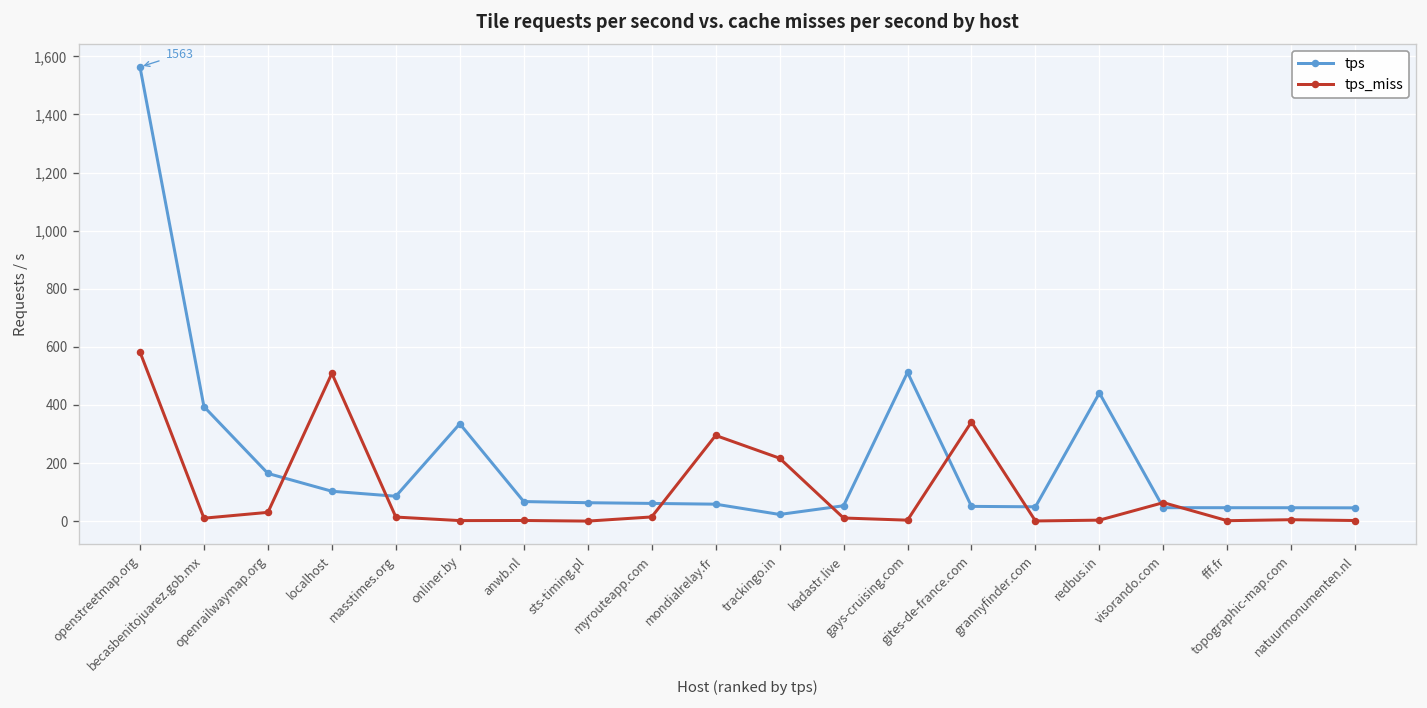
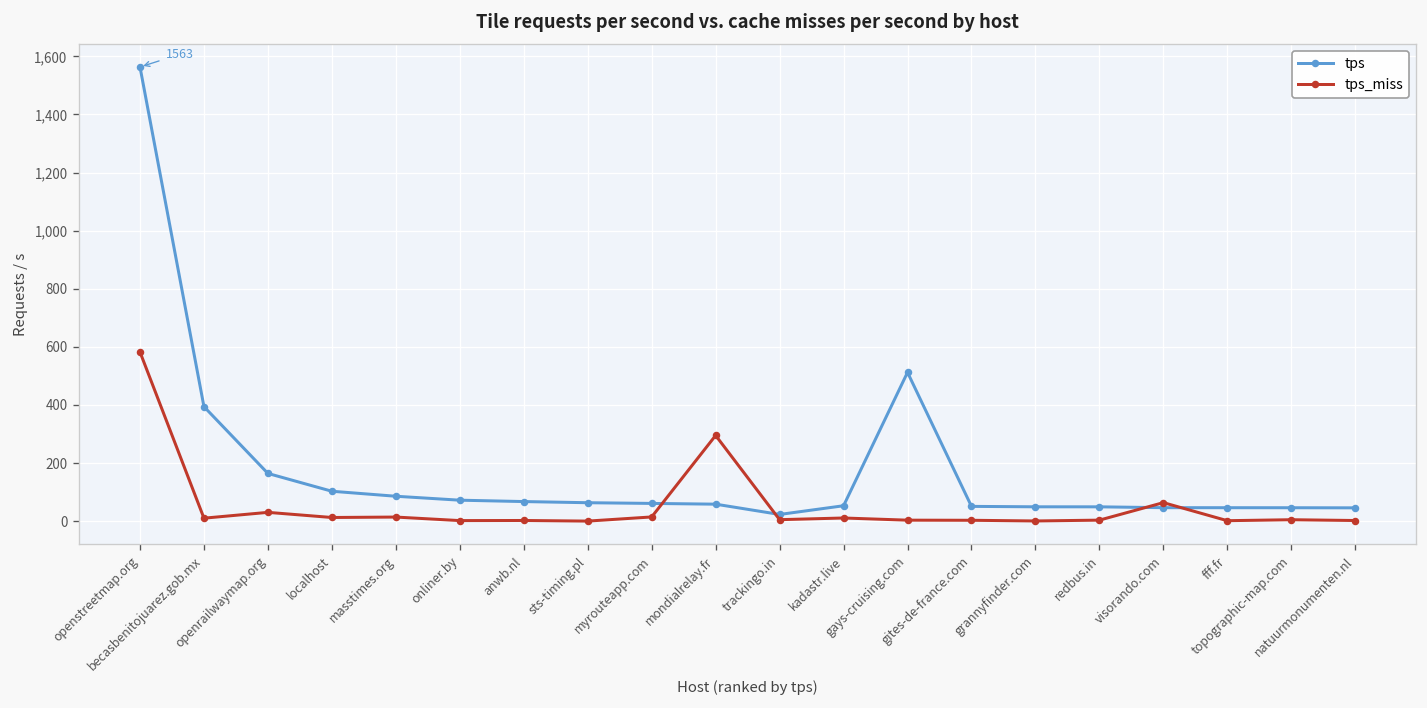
  {
    "tps": {
      "becasbenitojuarez.gob.mx": 390,
      "openrailwaymap.org": 160,
      "localhost": 100,
      "masstimes.org": 90,
-     "onliner.by": 340,
+     "onliner.by": 70,
      "anwb.nl": 70,
      "sts-timing.pl": 60,
      "myrouteapp.com": 60,
      "mondialrelay.fr": 60,
      "trackingo.in": 20,
      "kadastr.live": 50,
      "gays-cruising.com": 510,
      "gites-de-france.com": 50,
      "grannyfinder.com": 50,
-     "redbus.in": 440,
+     "redbus.in": 50,
      "visorando.com": 50,
      "fff.fr": 50,
      "topographic-map.com": 50,
      "natuurmonumenten.nl": 50
    },
    "tps_miss": {
      "openstreetmap.org": 580,
      "becasbenitojuarez.gob.mx": 10,
      "openrailwaymap.org": 30,
-     "localhost": 510,
+     "localhost": 10,
      "masstimes.org": 10,
      "onliner.by": 0,
      "anwb.nl": 0,
      "sts-timing.pl": 0,
      "myrouteapp.com": 10,
      "mondialrelay.fr": 300,
-     "trackingo.in": 220,
+     "trackingo.in": 10,
      "kadastr.live": 10,
      "gays-cruising.com": 0,
-     "gites-de-france.com": 340,
+     "gites-de-france.com": 0,
      "grannyfinder.com": 0,
      "redbus.in": 0,
      "visorando.com": 60,
      "fff.fr": 0,
      "topographic-map.com": 0,
      "natuurmonumenten.nl": 0
    }
  }
